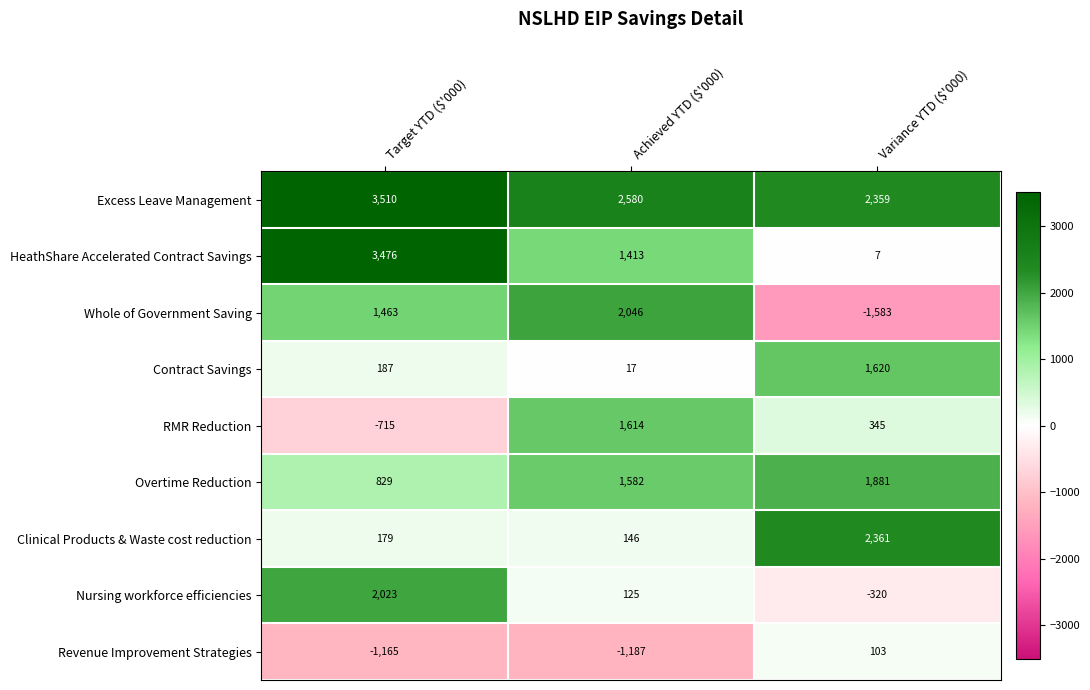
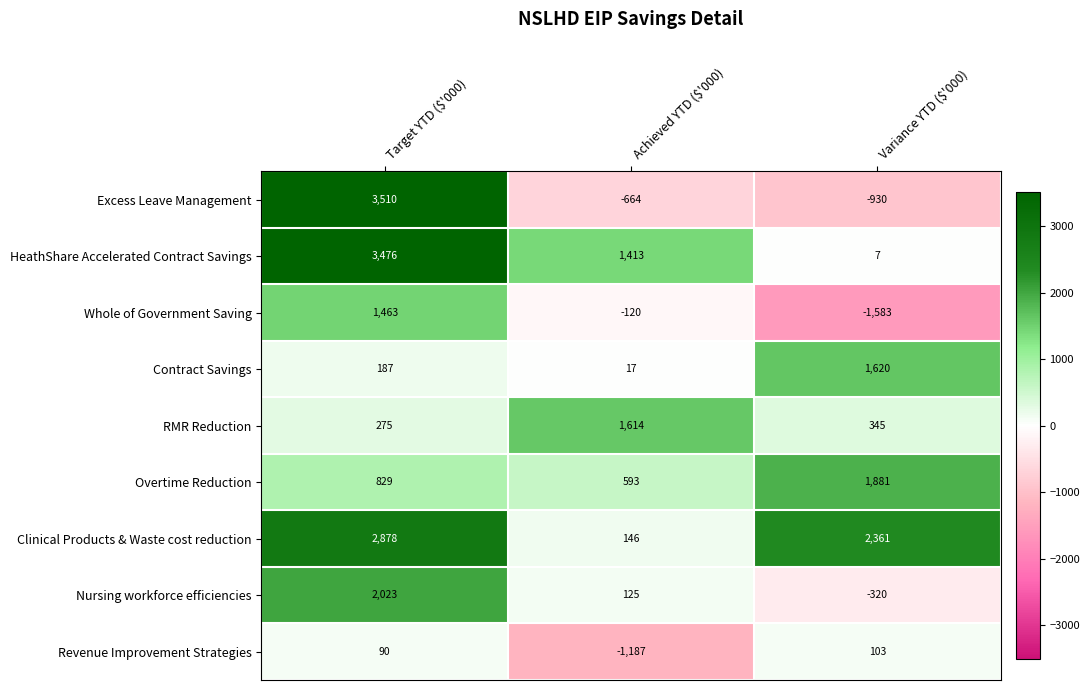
  {
    "Excess Leave Management": {
      "Target YTD ($'000)": "3,510",
-     "Achieved YTD ($'000)": "2,580",
-     "Variance YTD ($'000)": "2,359"
+     "Achieved YTD ($'000)": "-664",
+     "Variance YTD ($'000)": "-930"
    },
    "HeathShare Accelerated Contract Savings": {
      "Target YTD ($'000)": "3,476",
      "Achieved YTD ($'000)": "1,413",
      "Variance YTD ($'000)": "7"
    },
    "Whole of Government Saving": {
      "Target YTD ($'000)": "1,463",
-     "Achieved YTD ($'000)": "2,046",
+     "Achieved YTD ($'000)": "-120",
      "Variance YTD ($'000)": "-1,583"
    },
    "Contract Savings": {
      "Target YTD ($'000)": "187",
      "Achieved YTD ($'000)": "17",
      "Variance YTD ($'000)": "1,620"
    },
    "RMR Reduction": {
-     "Target YTD ($'000)": "-715",
+     "Target YTD ($'000)": "275",
      "Achieved YTD ($'000)": "1,614",
      "Variance YTD ($'000)": "345"
    },
    "Overtime Reduction": {
      "Target YTD ($'000)": "829",
-     "Achieved YTD ($'000)": "1,582",
+     "Achieved YTD ($'000)": "593",
      "Variance YTD ($'000)": "1,881"
    },
    "Clinical Products & Waste cost reduction": {
-     "Target YTD ($'000)": "179",
+     "Target YTD ($'000)": "2,878",
      "Achieved YTD ($'000)": "146",
      "Variance YTD ($'000)": "2,361"
    },
    "Nursing workforce efficiencies": {
      "Target YTD ($'000)": "2,023",
      "Achieved YTD ($'000)": "125",
      "Variance YTD ($'000)": "-320"
    },
    "Revenue Improvement Strategies": {
-     "Target YTD ($'000)": "-1,165",
+     "Target YTD ($'000)": "90",
      "Achieved YTD ($'000)": "-1,187",
      "Variance YTD ($'000)": "103"
    }
  }
